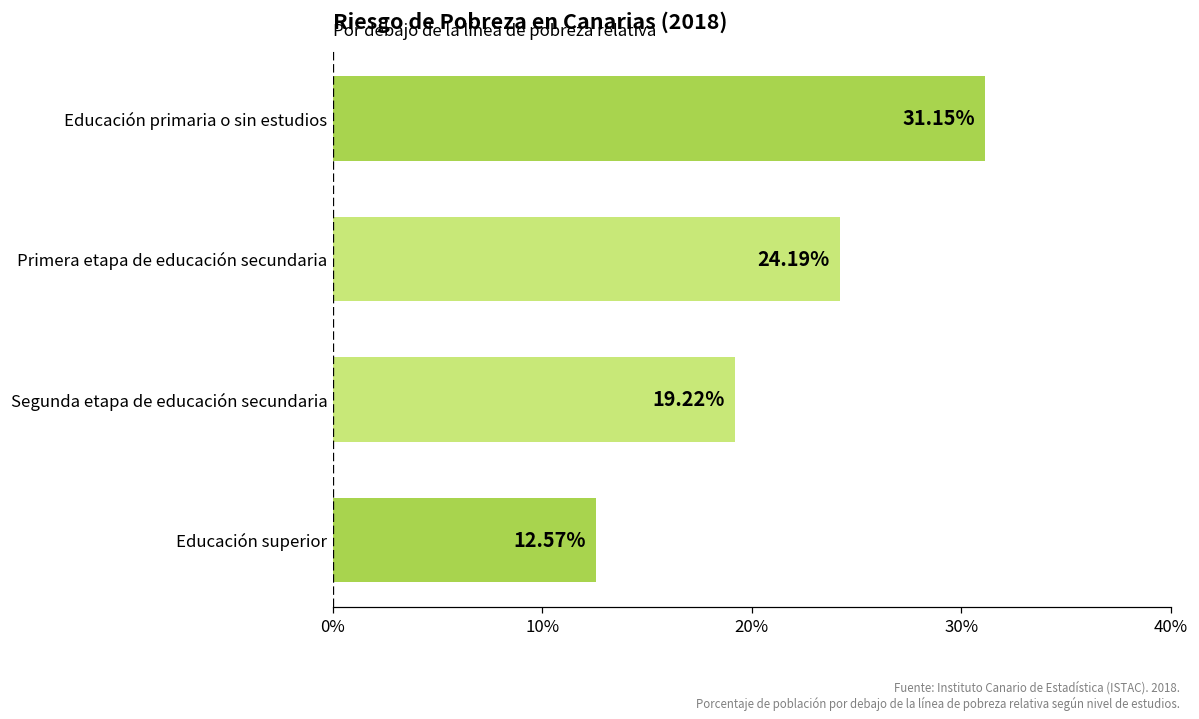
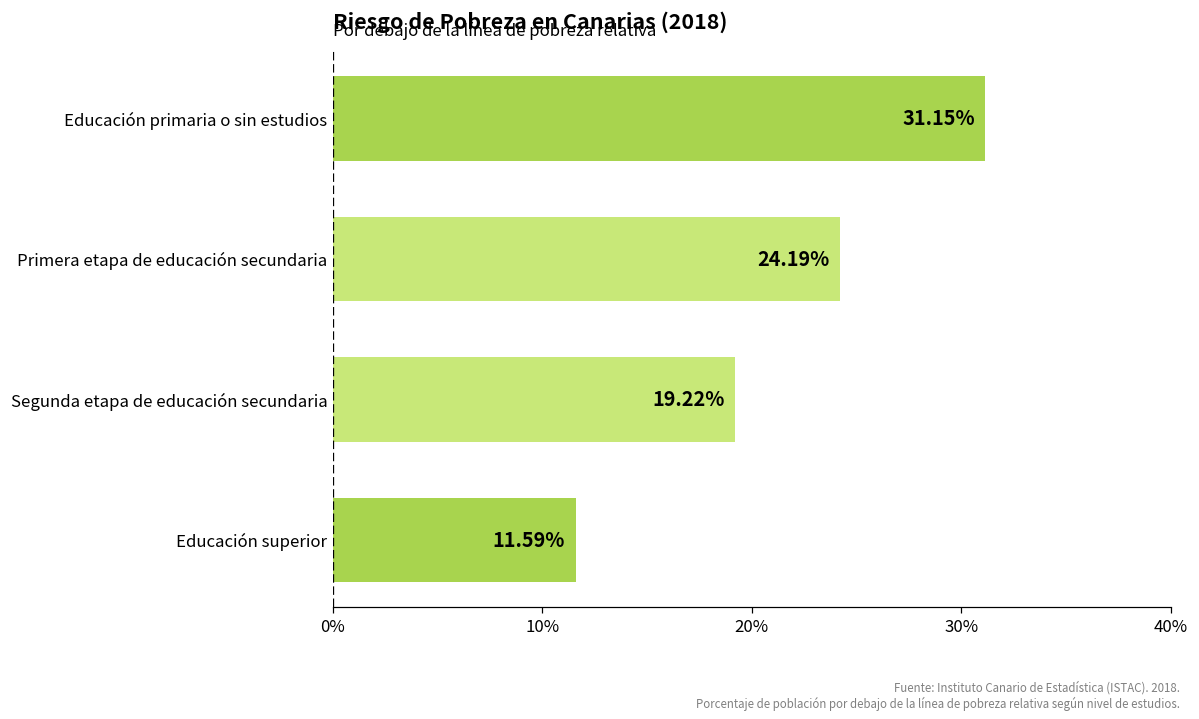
  {
    "Educación primaria o sin estudios": "31.15%",
    "Primera etapa de educación secundaria": "24.19%",
    "Segunda etapa de educación secundaria": "19.22%",
-   "Educación superior": "12.57%"
+   "Educación superior": "11.59%"
  }
